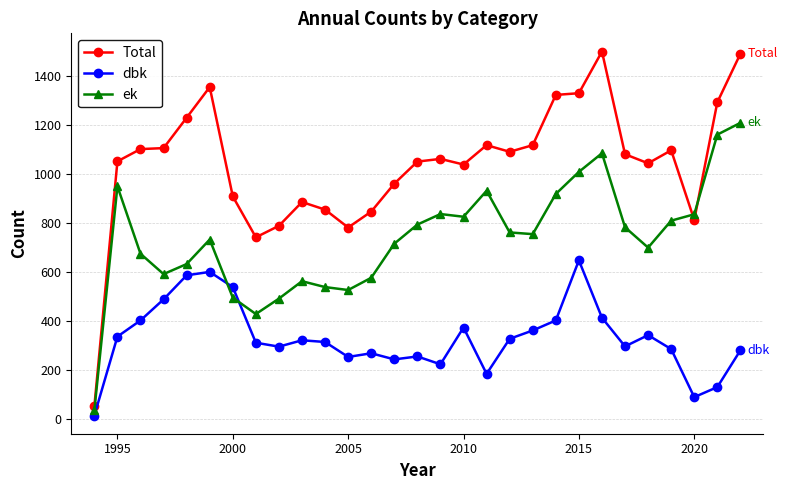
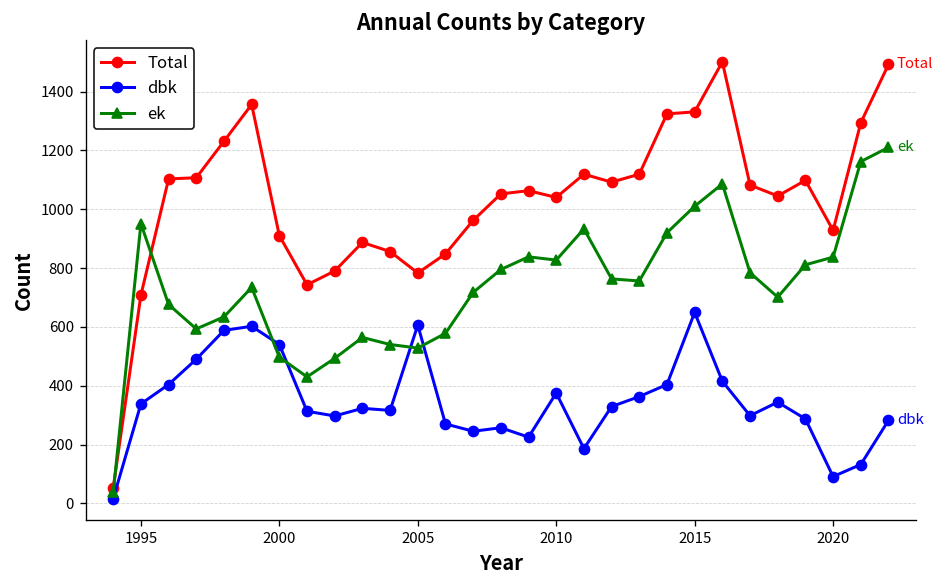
  {
    "Total": {
-     "1995": 1050,
+     "1995": 710,
      "2000": 910,
      "2005": 780,
      "2010": 1040,
      "2015": 1330,
-     "2020": 810
+     "2020": 930
    },
    "dbk": {
      "1995": 340,
      "2000": 540,
-     "2005": 260,
+     "2005": 610,
      "2010": 380,
      "2015": 650,
      "2020": 90
    },
    "ek": {
      "1995": 950,
      "2000": 500,
      "2005": 530,
      "2010": 830,
      "2015": 1010,
      "2020": 840
    }
  }
